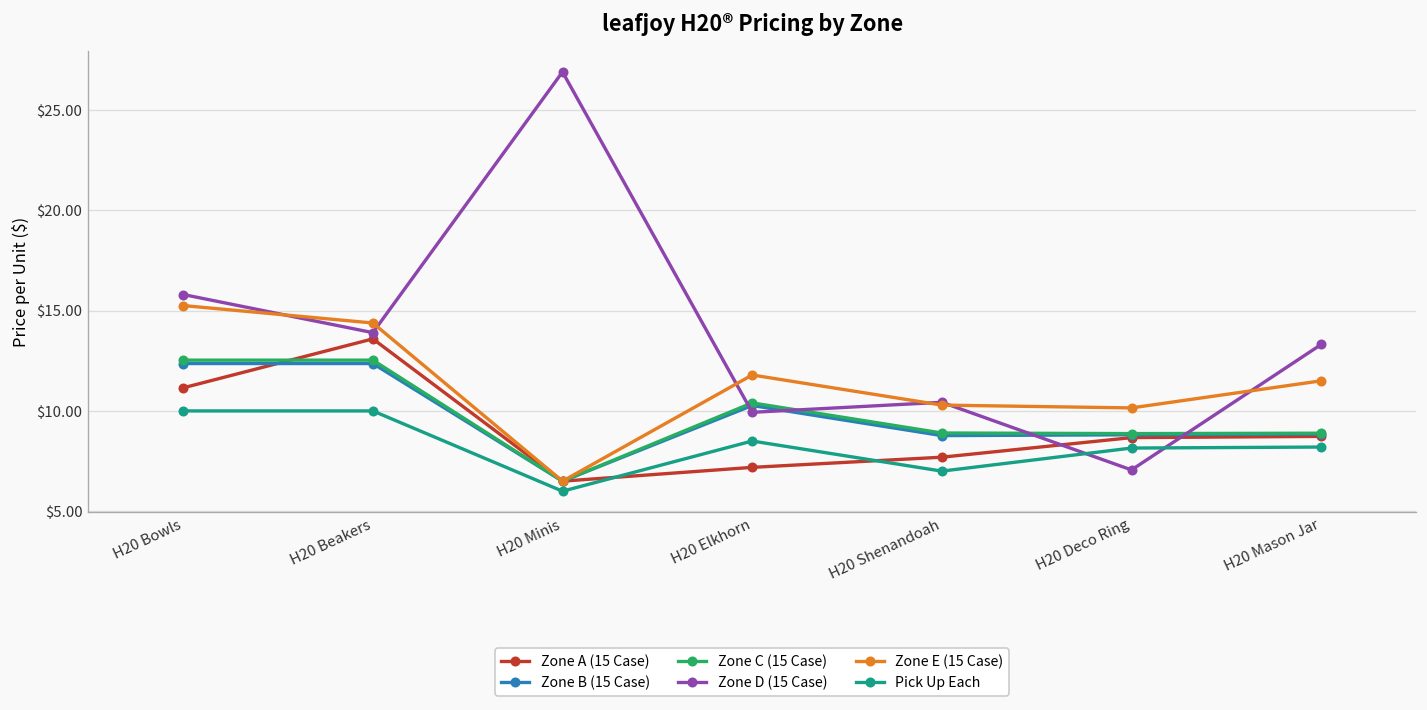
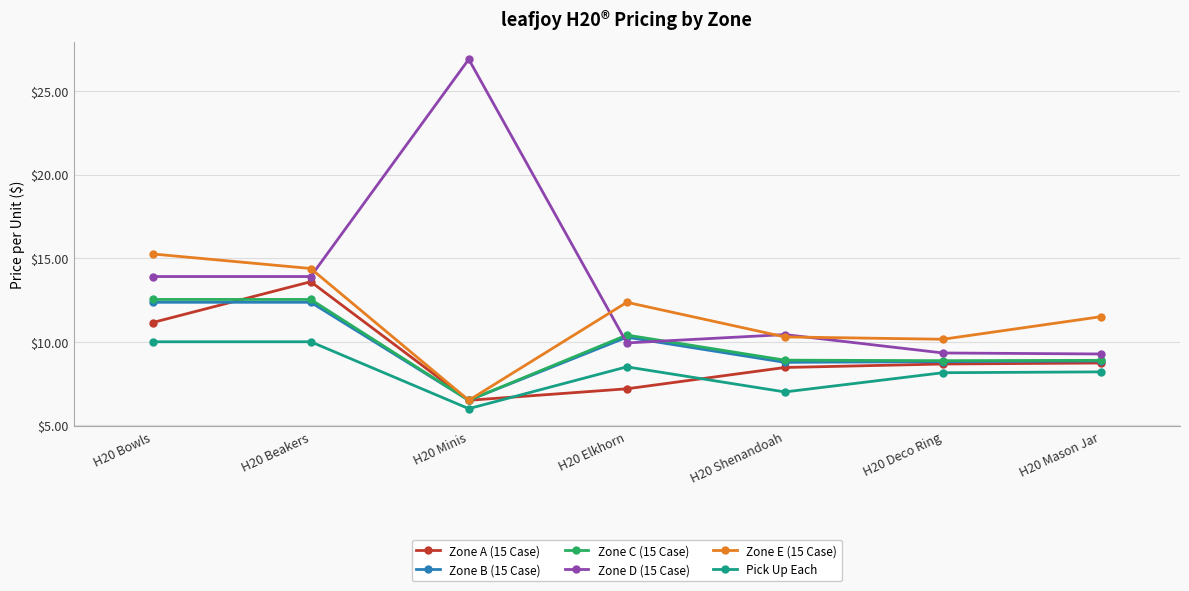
  {
    "Zone A (15 Case)": {
      "H20 Bowls": "$11.2",
      "H20 Beakers": "$13.6",
      "H20 Elkhorn": "$7.2",
-     "H20 Shenandoah": "$7.7"
+     "H20 Shenandoah": "$8.5"
    },
    "Zone B (15 Case)": {
      "H20 Bowls": "$12.4",
      "H20 Beakers": "$12.4"
    },
    "Zone D (15 Case)": {
-     "H20 Bowls": "$15.8",
+     "H20 Bowls": "$13.9",
      "H20 Beakers": "$13.9",
      "H20 Minis": "$26.9",
      "H20 Elkhorn": "$9.9",
-     "H20 Deco Ring": "$7.1",
-     "H20 Mason Jar": "$13.3"
+     "H20 Deco Ring": "$9.3",
+     "H20 Mason Jar": "$9.3"
    },
    "Zone E (15 Case)": {
      "H20 Bowls": "$15.3",
      "H20 Beakers": "$14.4",
-     "H20 Elkhorn": "$11.8",
+     "H20 Elkhorn": "$12.4",
      "H20 Deco Ring": "$10.2",
      "H20 Mason Jar": "$11.5"
    }
  }
